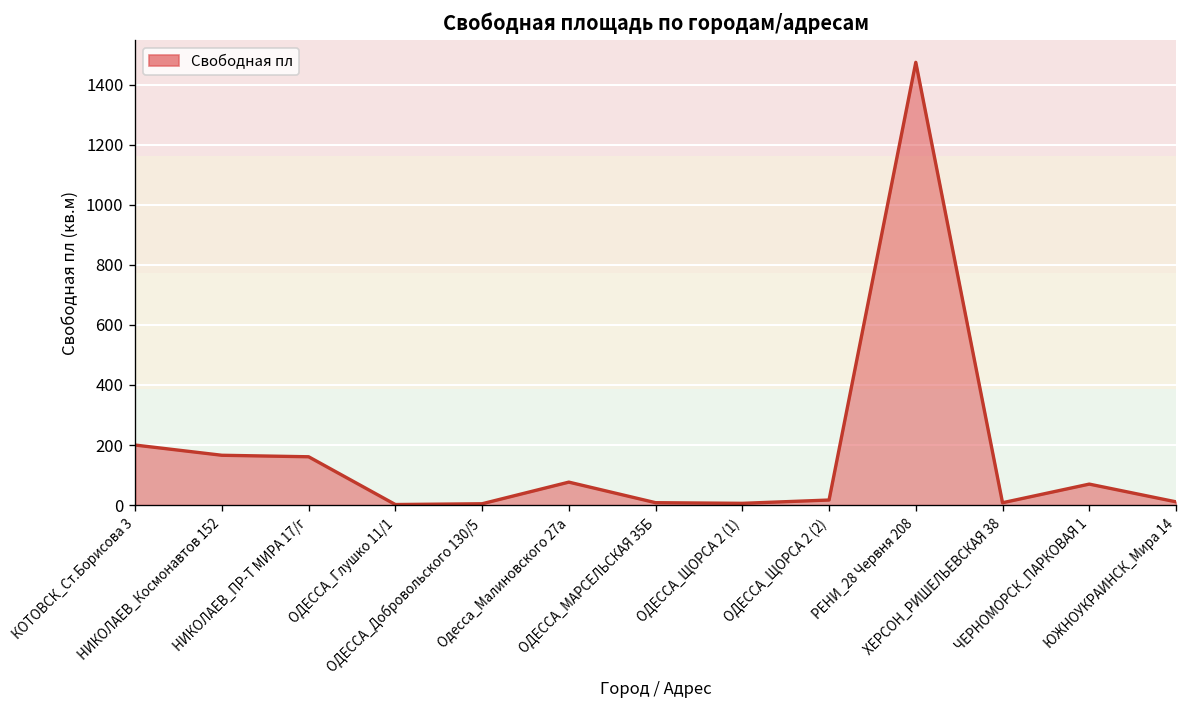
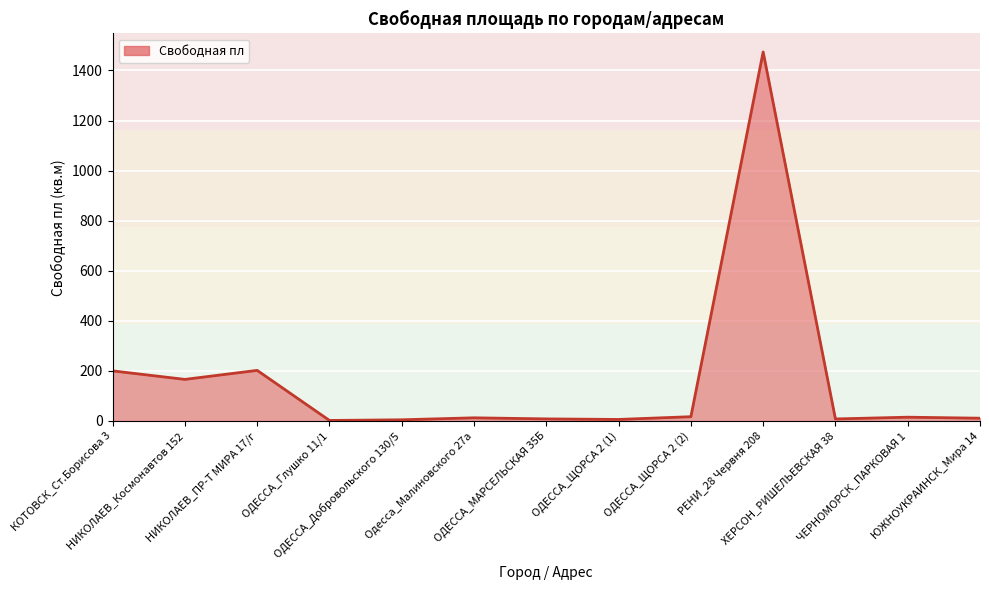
  {
    "КОТОВСК_Ст.Борисова 3": 200,
    "НИКОЛАЕВ_Космонавтов 152": 170,
-   "НИКОЛАЕВ_ПР-Т МИРА 17/г": 160,
+   "НИКОЛАЕВ_ПР-Т МИРА 17/г": 200,
    "ОДЕССА_Глушко 11/1": 0,
    "ОДЕССА_Добровольского 130/5": 0,
-   "Одесса_Малиновского 27а": 80,
+   "Одесса_Малиновского 27а": 10,
    "ОДЕССА_МАРСЕЛЬСКАЯ 35Б": 10,
    "ОДЕССА_ЩОРСА 2 (1)": 10,
    "ОДЕССА_ЩОРСА 2 (2)": 20,
    "РЕНИ_28 Червня 208": 1470,
    "ХЕРСОН_РИШЕЛЬЕВСКАЯ 38": 10,
-   "ЧЕРНОМОРСК_ПАРКОВАЯ 1": 70,
+   "ЧЕРНОМОРСК_ПАРКОВАЯ 1": 20,
    "ЮЖНОУКРАИНСК_Мира 14": 10
  }
